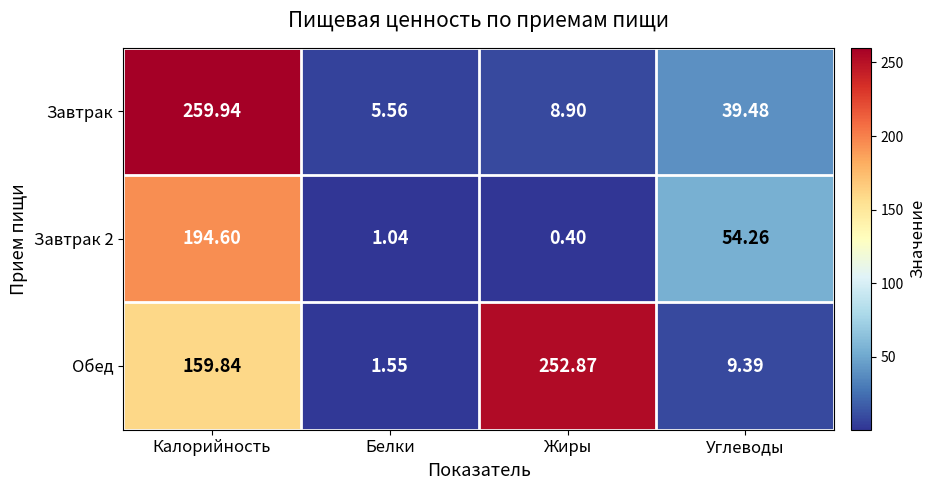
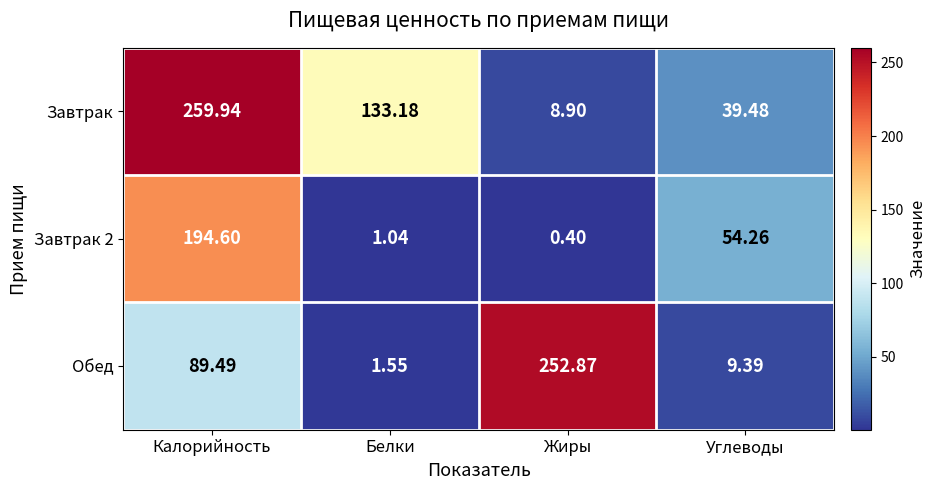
  {
    "Завтрак": {
      "Калорийность": 259.94,
-     "Белки": 5.56,
+     "Белки": 133.18,
      "Жиры": 8.90,
      "Углеводы": 39.48
    },
    "Завтрак 2": {
      "Калорийность": 194.60,
      "Белки": 1.04,
      "Жиры": 0.40,
      "Углеводы": 54.26
    },
    "Обед": {
-     "Калорийность": 159.84,
+     "Калорийность": 89.49,
      "Белки": 1.55,
      "Жиры": 252.87,
      "Углеводы": 9.39
    }
  }
